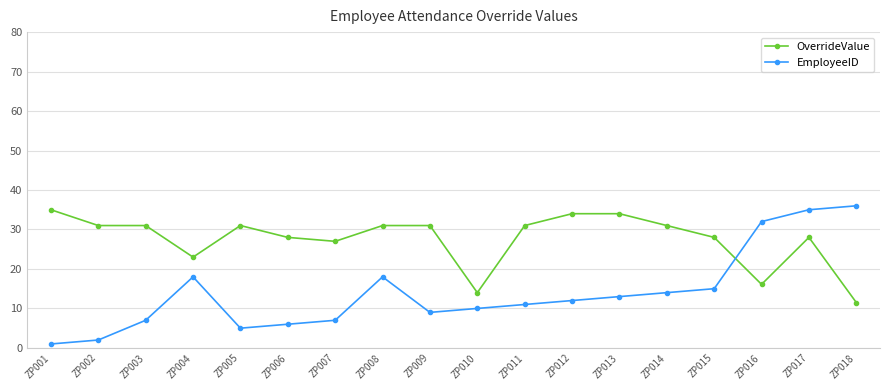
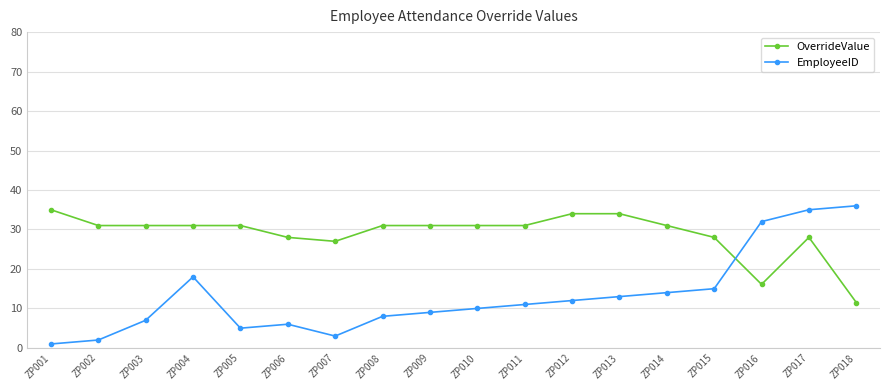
  {
    "OverrideValue": {
      "ZP001": 35,
      "ZP002": 31,
      "ZP003": 31,
-     "ZP004": 23,
+     "ZP004": 31,
      "ZP005": 31,
      "ZP006": 28,
      "ZP007": 27,
      "ZP008": 31,
      "ZP009": 31,
-     "ZP010": 14,
+     "ZP010": 31,
      "ZP011": 31,
      "ZP012": 34,
      "ZP013": 34,
      "ZP014": 31,
      "ZP015": 28,
      "ZP016": 16,
      "ZP017": 28,
      "ZP018": 12
    },
    "EmployeeID": {
      "ZP001": 1,
      "ZP002": 2,
      "ZP003": 7,
      "ZP004": 18,
      "ZP005": 5,
      "ZP006": 6,
-     "ZP007": 7,
-     "ZP008": 18,
+     "ZP007": 3,
+     "ZP008": 8,
      "ZP009": 9,
      "ZP010": 10,
      "ZP011": 11,
      "ZP012": 12,
      "ZP013": 13,
      "ZP014": 14,
      "ZP015": 15,
      "ZP016": 32,
      "ZP017": 35,
      "ZP018": 36
    }
  }
